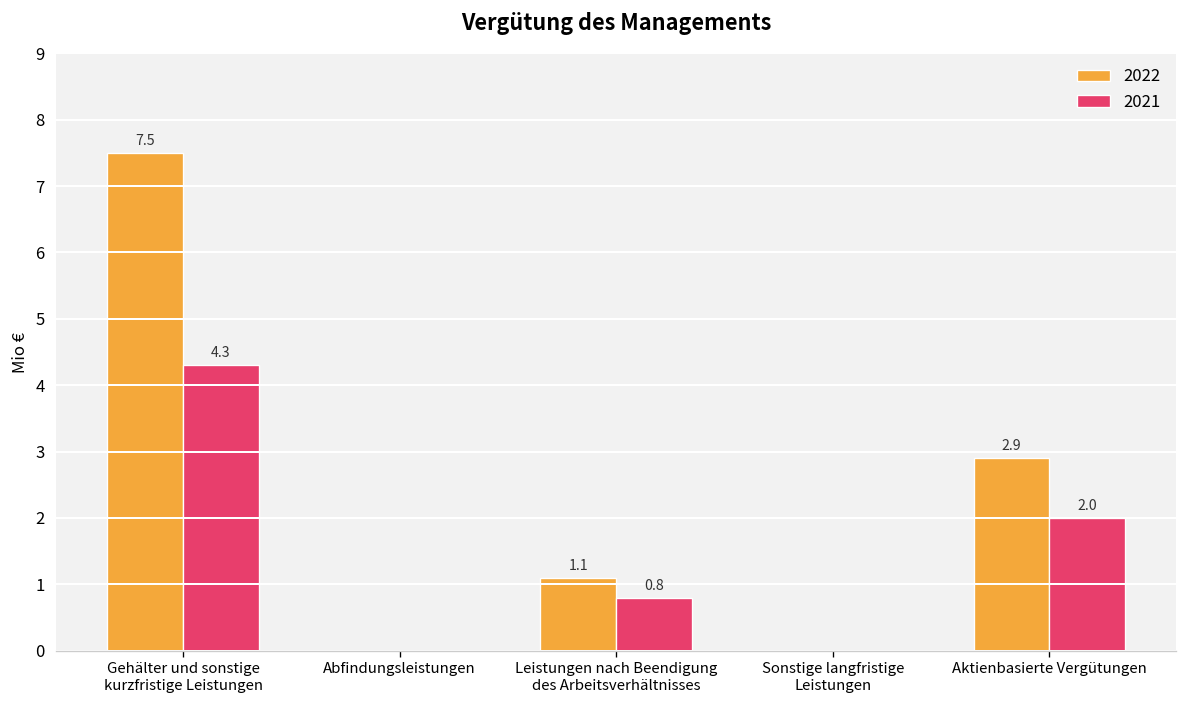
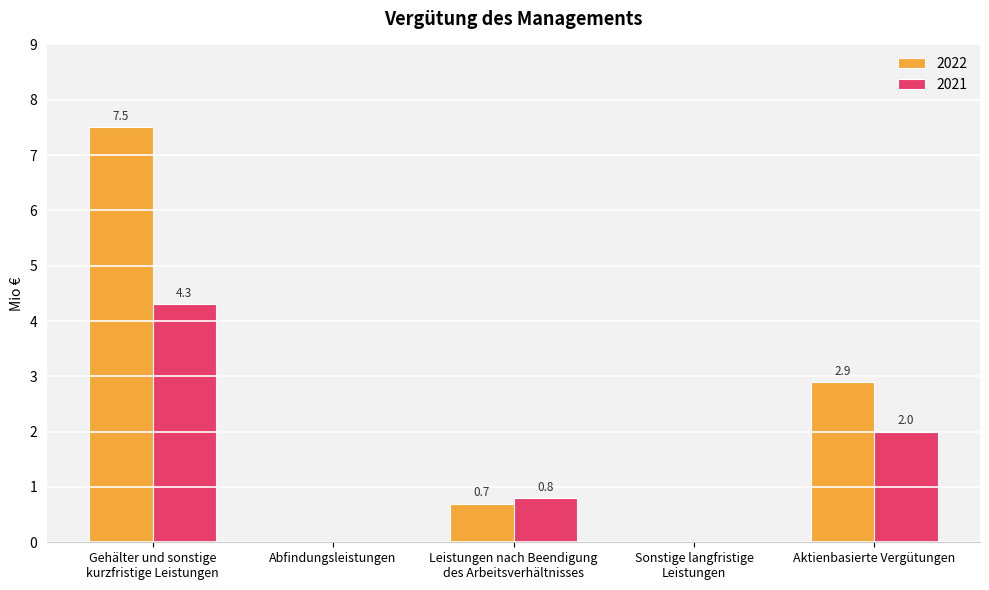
  {
    "2022": {
      "Gehälter und sonstige kurzfristige Leistungen": 7.5,
-     "Leistungen nach Beendigung des Arbeitsverhältnisses": 1.1,
+     "Leistungen nach Beendigung des Arbeitsverhältnisses": 0.7,
      "Aktienbasierte Vergütungen": 2.9
    },
    "2021": {
      "Gehälter und sonstige kurzfristige Leistungen": 4.3,
      "Leistungen nach Beendigung des Arbeitsverhältnisses": 0.8,
      "Aktienbasierte Vergütungen": 2.0
    }
  }
